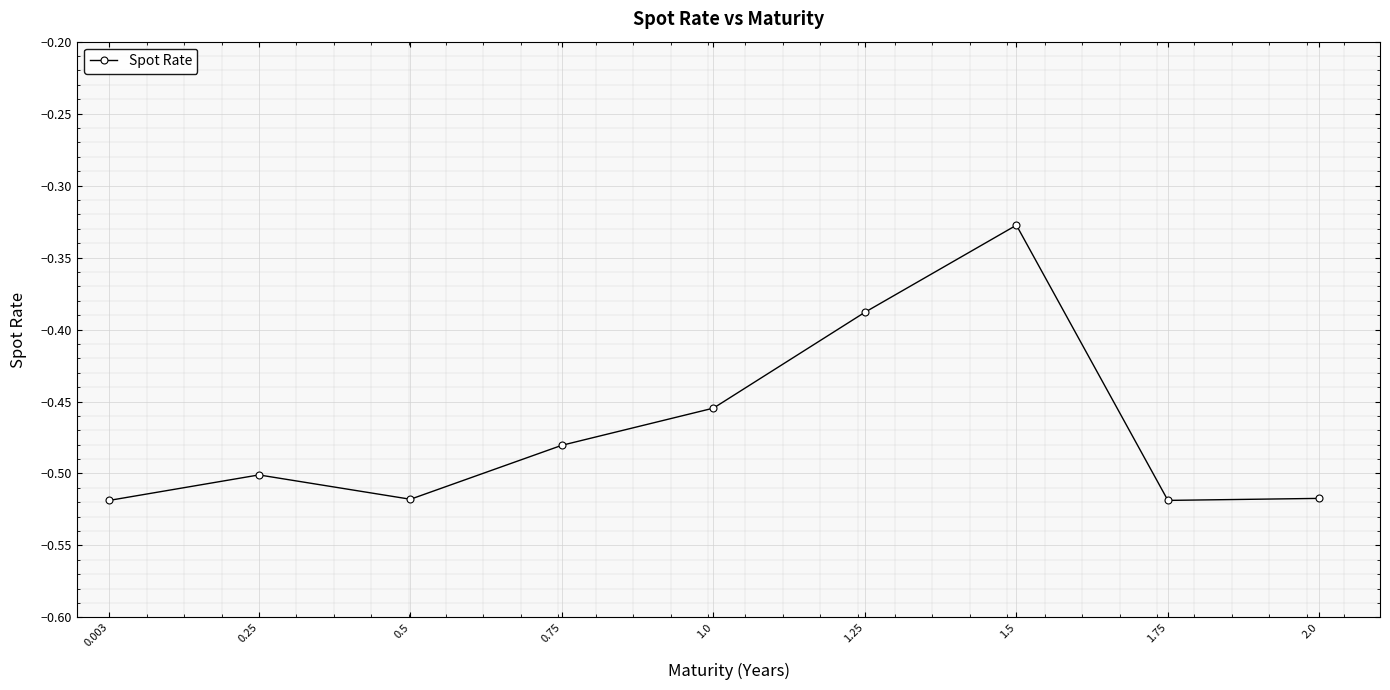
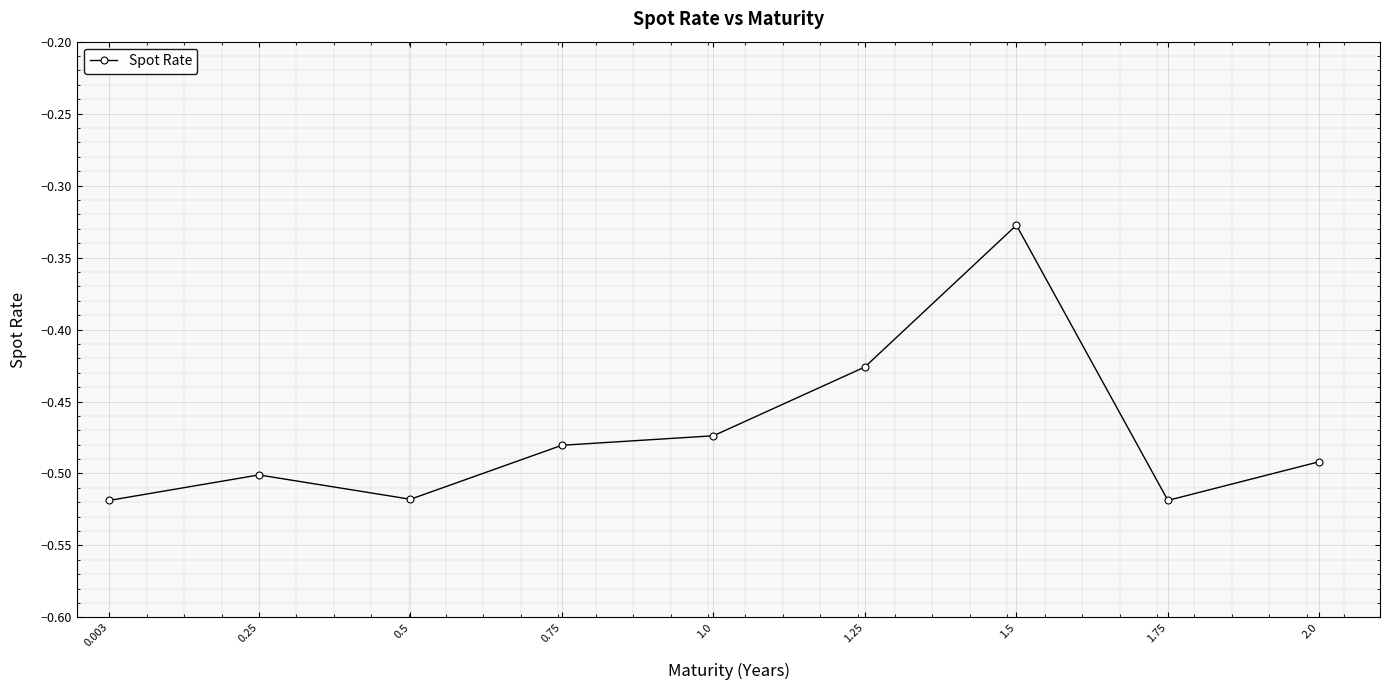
  {
    "0.003": -0.519,
    "0.25": -0.501,
    "0.5": -0.518,
    "0.75": -0.480,
-   "1.0": -0.455,
-   "1.25": -0.388,
+   "1.0": -0.474,
+   "1.25": -0.426,
    "1.5": -0.328,
    "1.75": -0.519,
-   "2.0": -0.517
+   "2.0": -0.492
  }
